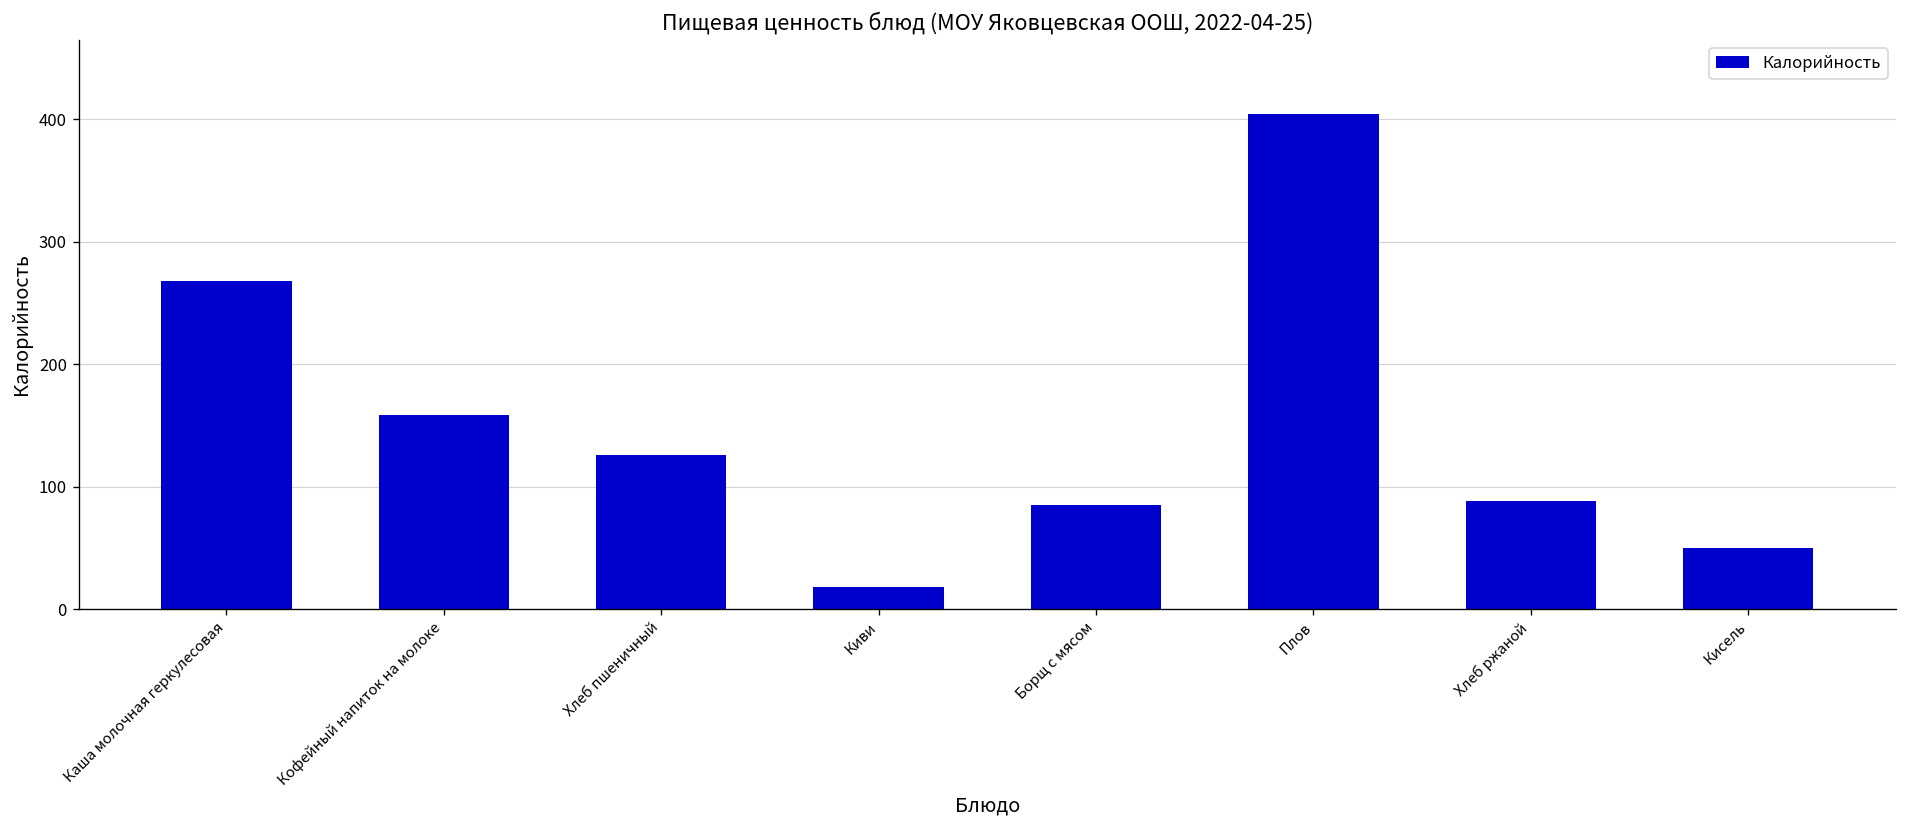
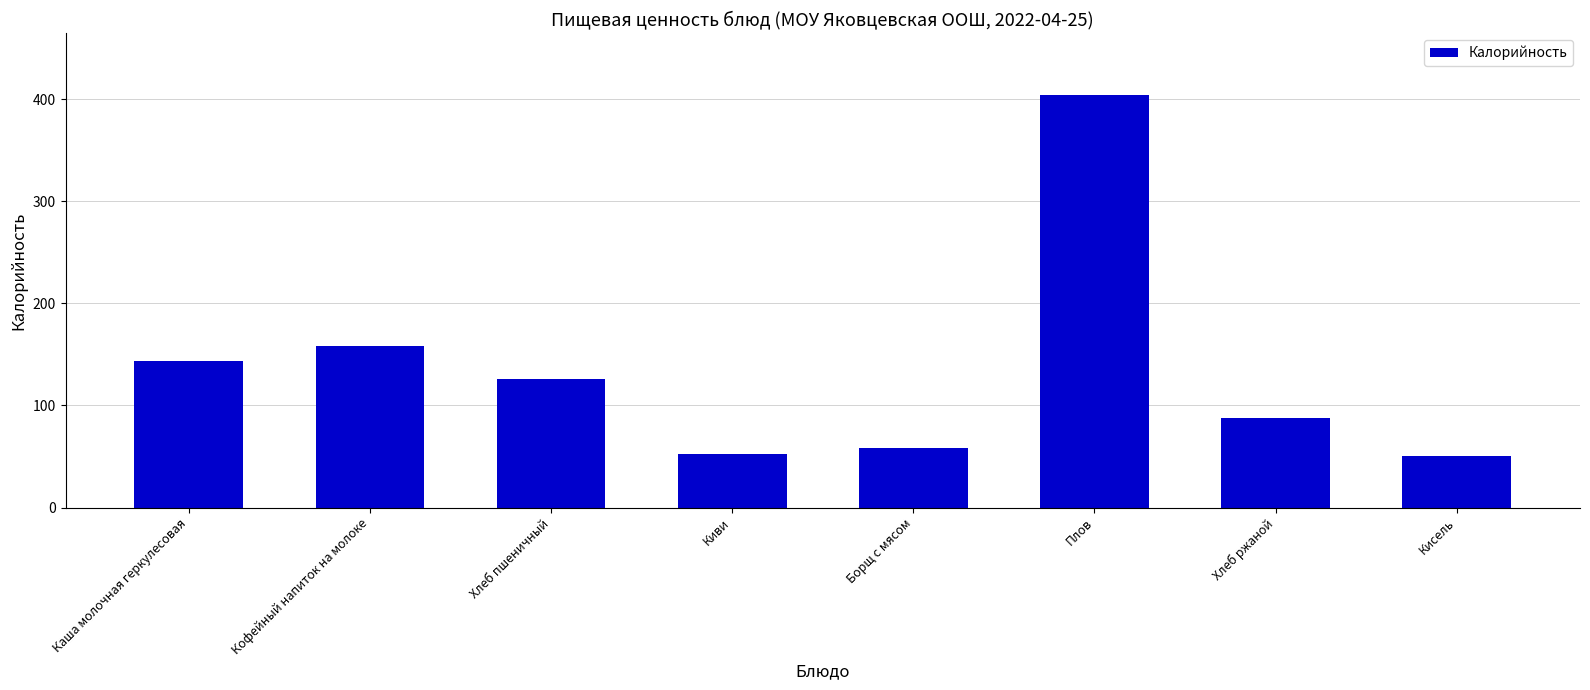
  {
-   "Каша молочная геркулесовая": 268,
+   "Каша молочная геркулесовая": 144,
    "Кофейный напиток на молоке": 158,
    "Хлеб пшеничный": 126,
-   "Киви": 18,
-   "Борщ с мясом": 85,
+   "Киви": 52,
+   "Борщ с мясом": 58,
    "Плов": 404,
    "Хлеб ржаной": 88,
    "Кисель": 50
  }
